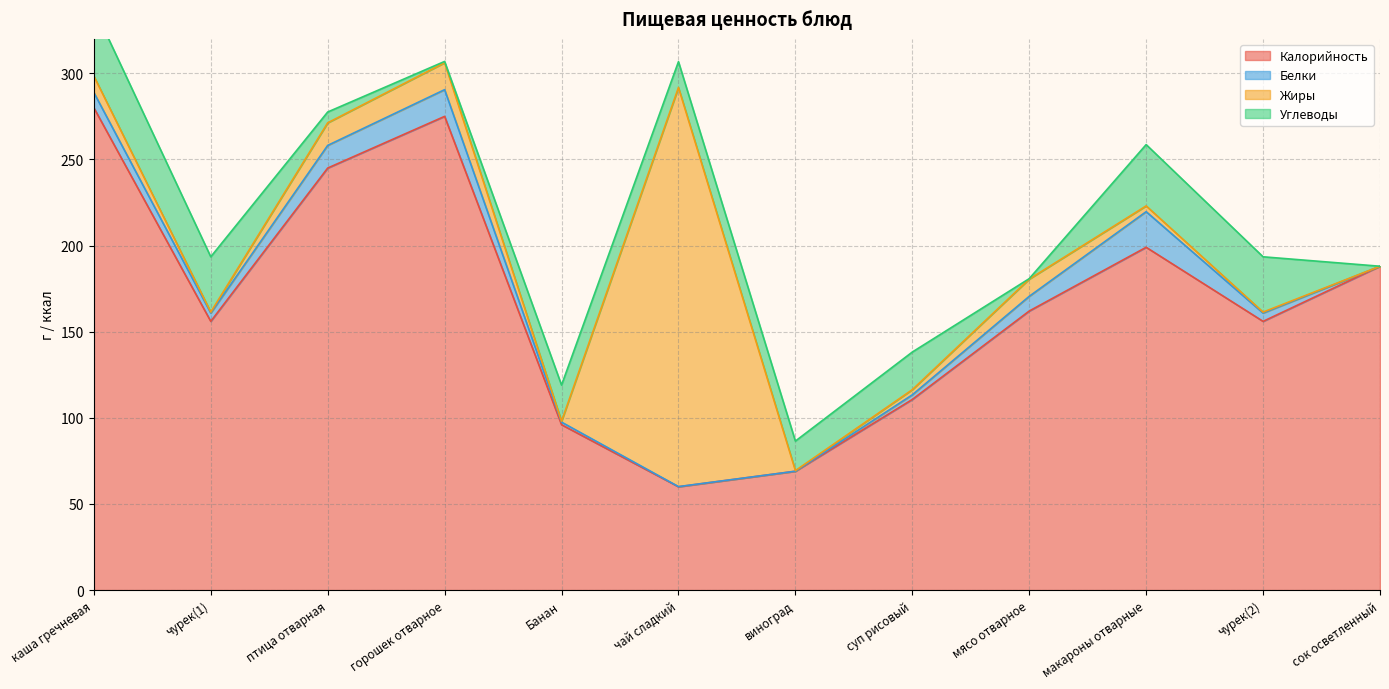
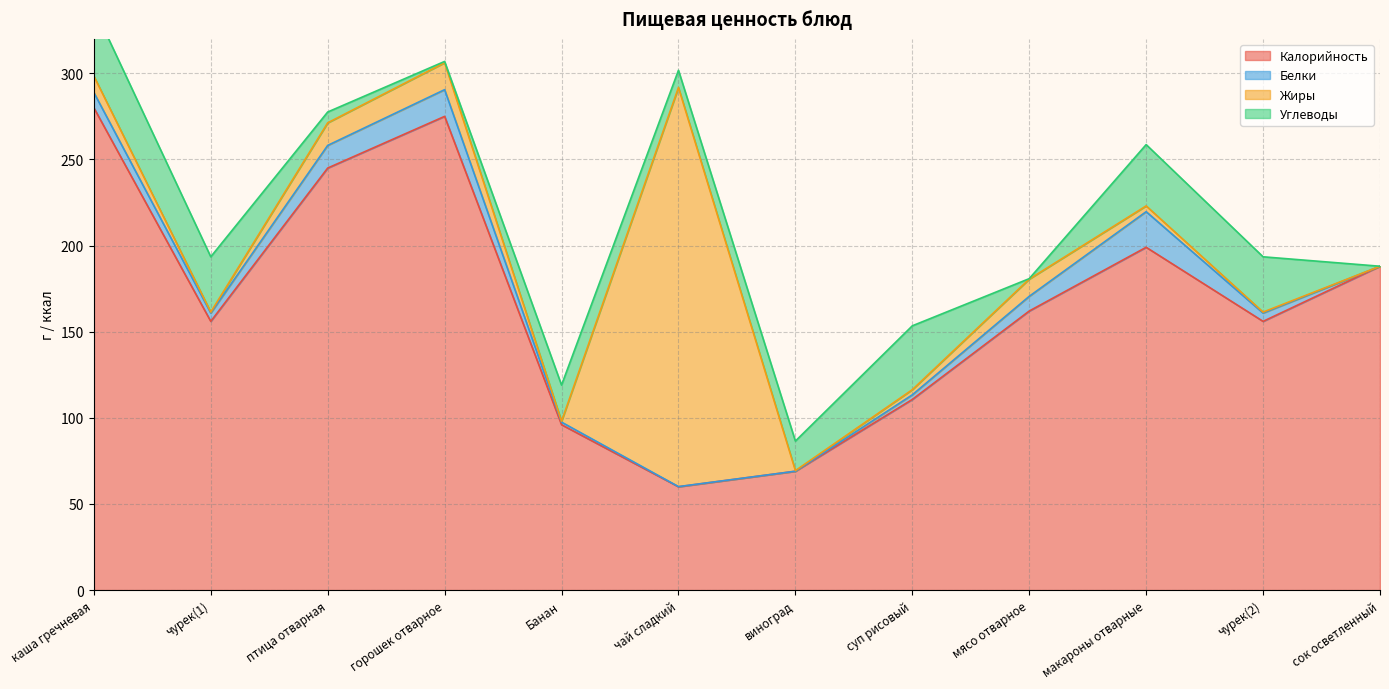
  {
    "Калорийность": {
      "каша гречневая": 280,
      "чурек(1)": 156,
      "птица отварная": 245,
      "горошек отварное": 275,
      "Банан": 96,
      "суп рисовый": 111,
      "мясо отварное": 162,
      "макароны отварные": 199,
      "чурек(2)": 156
    },
    "Белки": {
      "каша гречневая": 9,
      "птица отварная": 13,
      "горошек отварное": 16,
      "суп рисовый": 3,
      "мясо отварное": 9,
      "макароны отварные": 21
    },
    "Жиры": {
      "каша гречневая": 10,
      "птица отварная": 13,
      "чай сладкий": 232,
      "суп рисовый": 3,
      "макароны отварные": 3
    },
    "Углеводы": {
      "чурек(1)": 32,
      "птица отварная": 6,
      "Банан": 21,
-     "чай сладкий": 15,
+     "чай сладкий": 10,
      "виноград": 17,
-     "суп рисовый": 22,
+     "суп рисовый": 37,
      "макароны отварные": 36,
      "чурек(2)": 32
    }
  }
